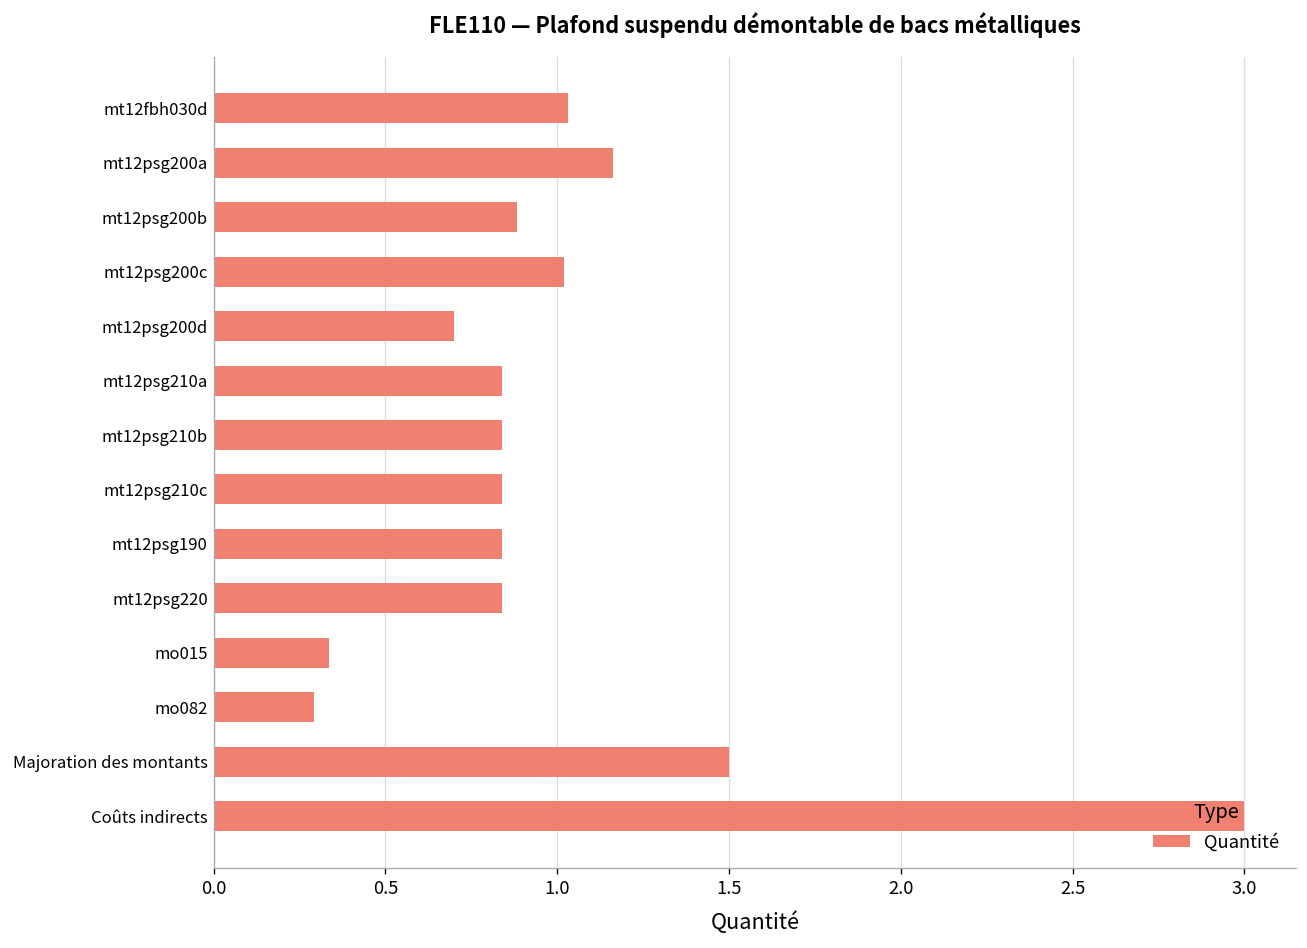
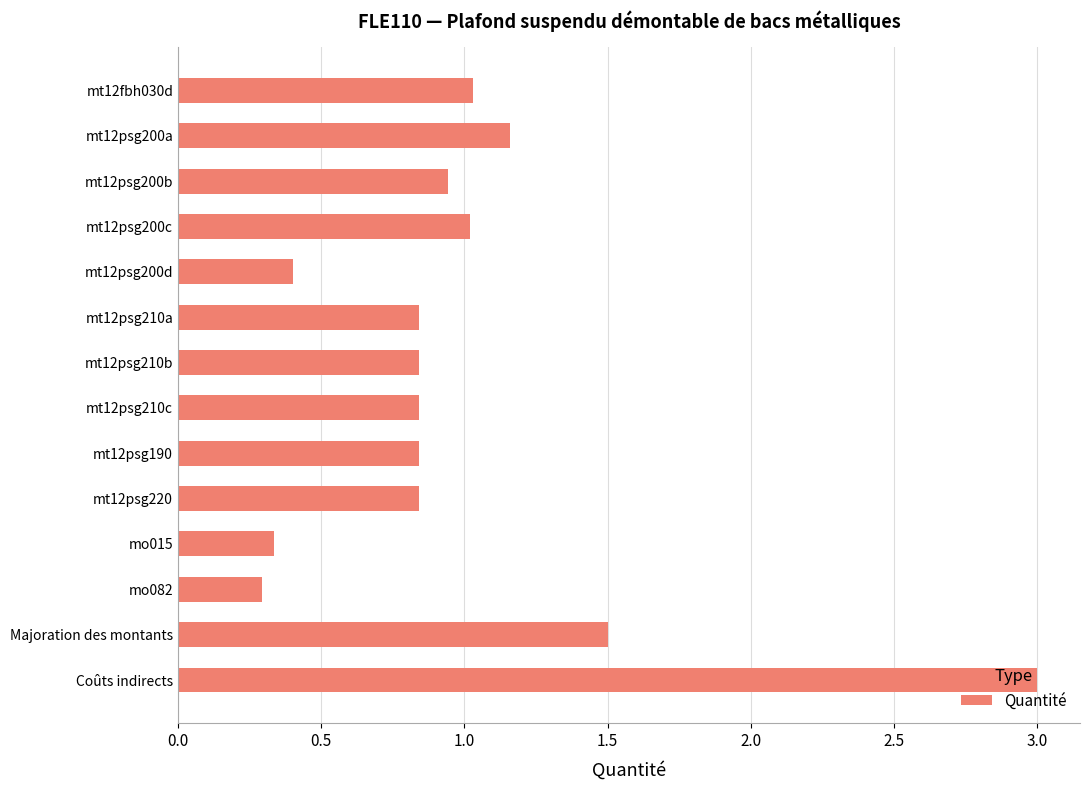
  {
    "mt12fbh030d": 1.03,
    "mt12psg200a": 1.16,
-   "mt12psg200b": 0.88,
+   "mt12psg200b": 0.94,
    "mt12psg200c": 1.02,
-   "mt12psg200d": 0.7,
+   "mt12psg200d": 0.4,
    "mt12psg210a": 0.84,
    "mt12psg210b": 0.84,
    "mt12psg210c": 0.84,
    "mt12psg190": 0.84,
    "mt12psg220": 0.84,
    "mo015": 0.34,
    "mo082": 0.29,
    "Majoration des montants": 1.50,
    "Coûts indirects": 3.00
  }
